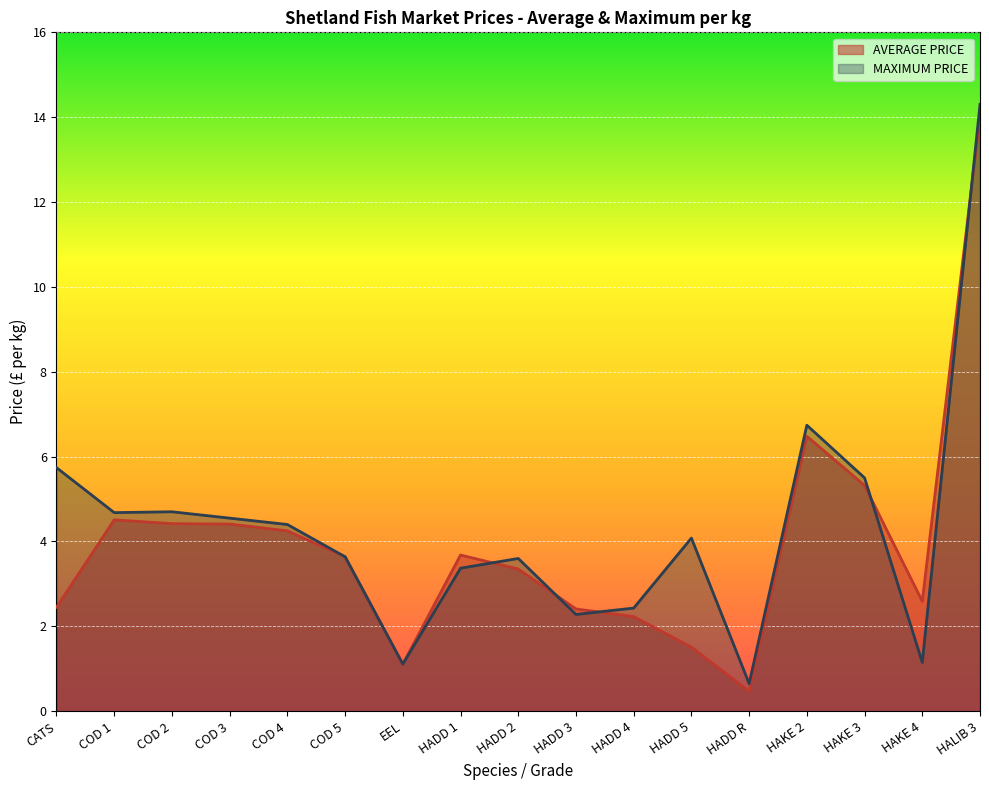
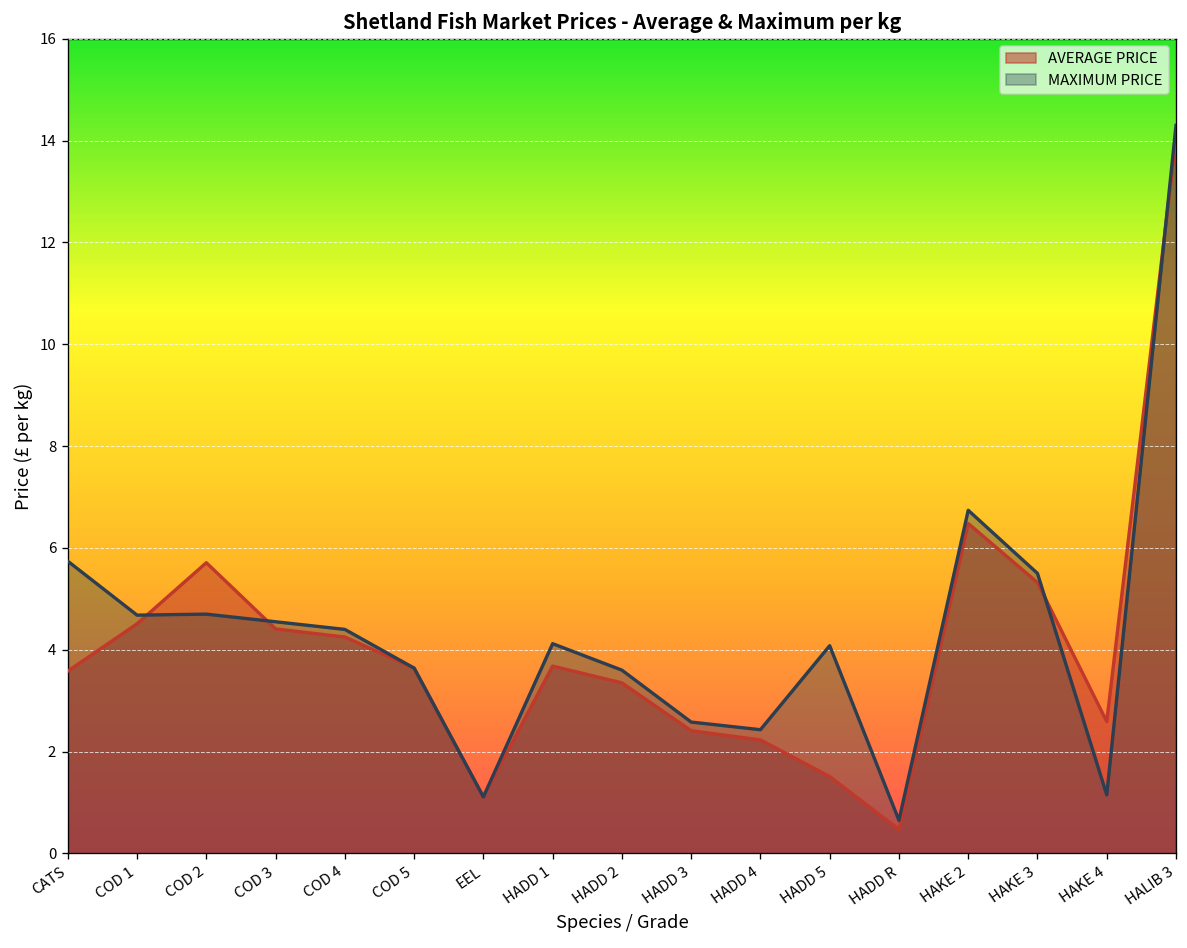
  {
    "AVERAGE PRICE": {
-     "CATS": 2.5,
+     "CATS": 3.6,
      "COD 1": 4.5,
-     "COD 2": 4.4,
+     "COD 2": 5.7,
      "COD 3": 4.4,
      "COD 4": 4.3,
      "HADD 1": 3.7,
      "HADD 2": 3.4,
      "HADD 3": 2.4,
      "HADD 4": 2.2,
      "HADD 5": 1.5,
      "HADD R": 0.5,
      "HAKE 2": 6.5,
      "HAKE 3": 5.3,
      "HAKE 4": 2.6,
      "HALIB 3": 14.0
    },
    "MAXIMUM PRICE": {
      "CATS": 5.7,
      "COD 1": 4.7,
      "COD 2": 4.7,
      "COD 3": 4.6,
      "COD 4": 4.4,
-     "HADD 1": 3.4,
+     "HADD 1": 4.1,
      "HADD 2": 3.6,
-     "HADD 3": 2.3,
+     "HADD 3": 2.6,
      "HADD 4": 2.4,
      "HADD 5": 4.1,
      "HADD R": 0.7,
      "HAKE 2": 6.7,
      "HAKE 3": 5.5,
      "HAKE 4": 1.2,
      "HALIB 3": 14.3
    }
  }
